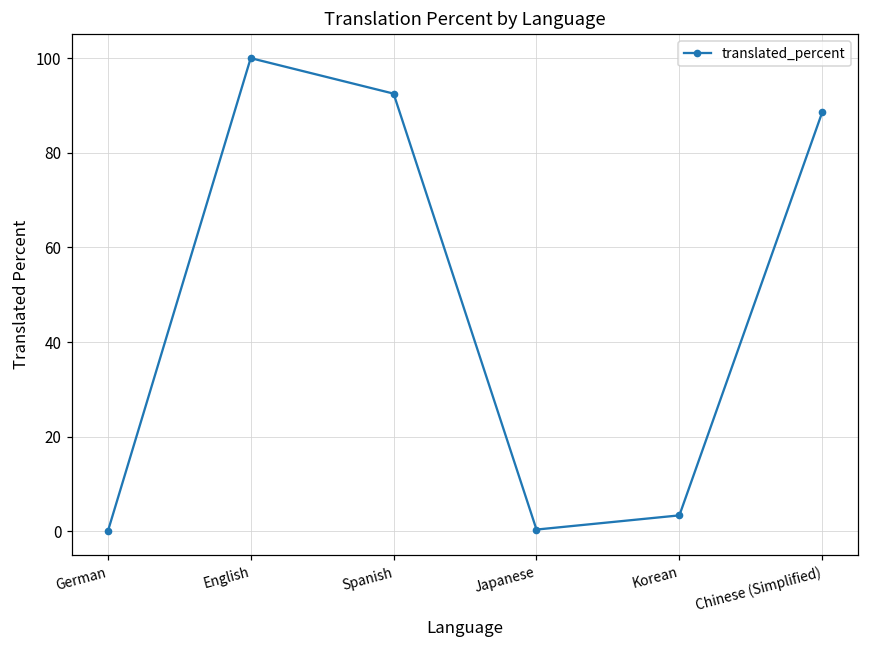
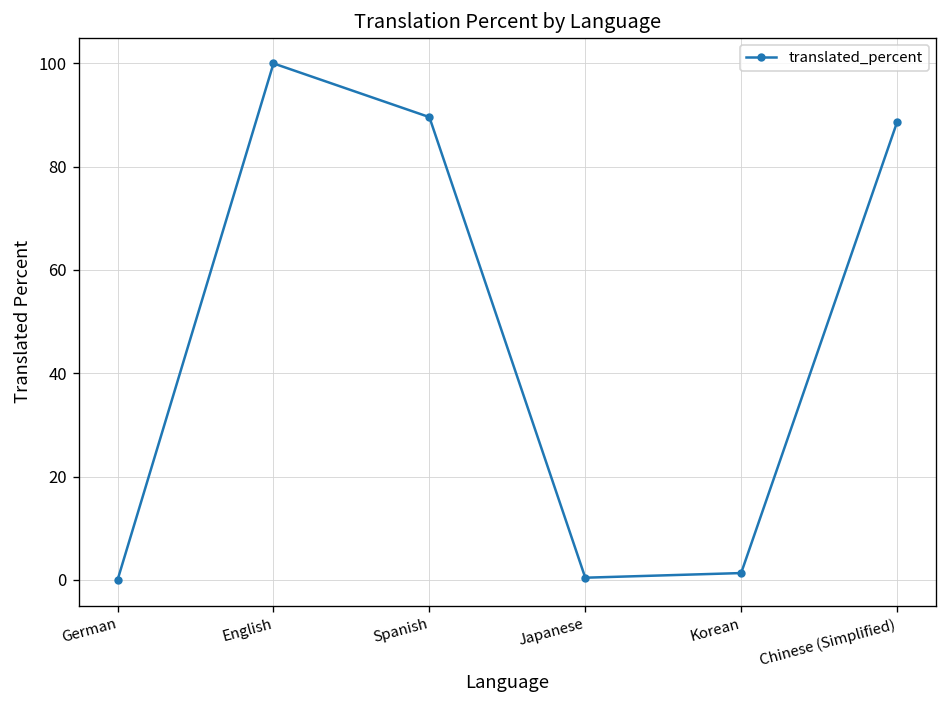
  {
    "German": 0,
    "English": 100,
-   "Spanish": 93,
+   "Spanish": 90,
    "Japanese": 0,
-   "Korean": 3,
+   "Korean": 1,
    "Chinese (Simplified)": 89
  }
